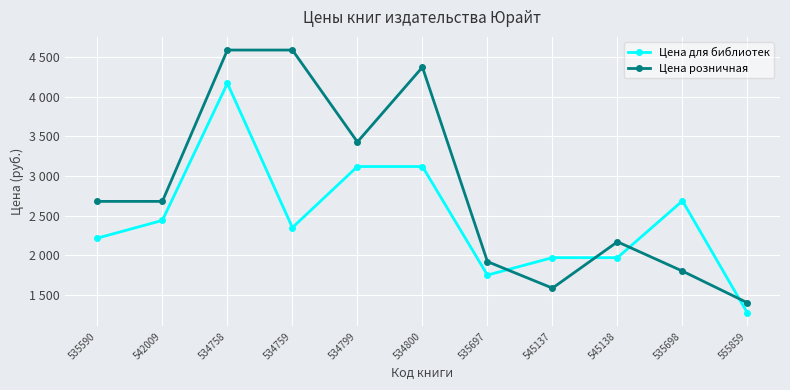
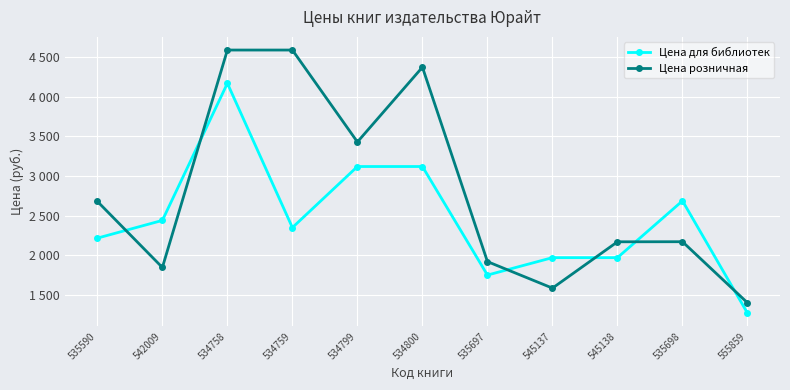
  {
    "Цена для библиотек": {
      "535590": 2200,
      "542009": 2400,
      "534758": 4200,
      "534759": 2300,
      "534799": 3100,
      "534800": 3100,
      "535697": 1700,
      "545137": 2000,
      "545138": 2000,
      "535698": 2700,
      "555859": 1300
    },
    "Цена розничная": {
      "535590": 2700,
-     "542009": 2700,
+     "542009": 1800,
      "534758": 4600,
      "534759": 4600,
      "534799": 3400,
      "534800": 4400,
      "535697": 1900,
      "545137": 1600,
      "545138": 2200,
-     "535698": 1800,
+     "535698": 2200,
      "555859": 1400
    }
  }
